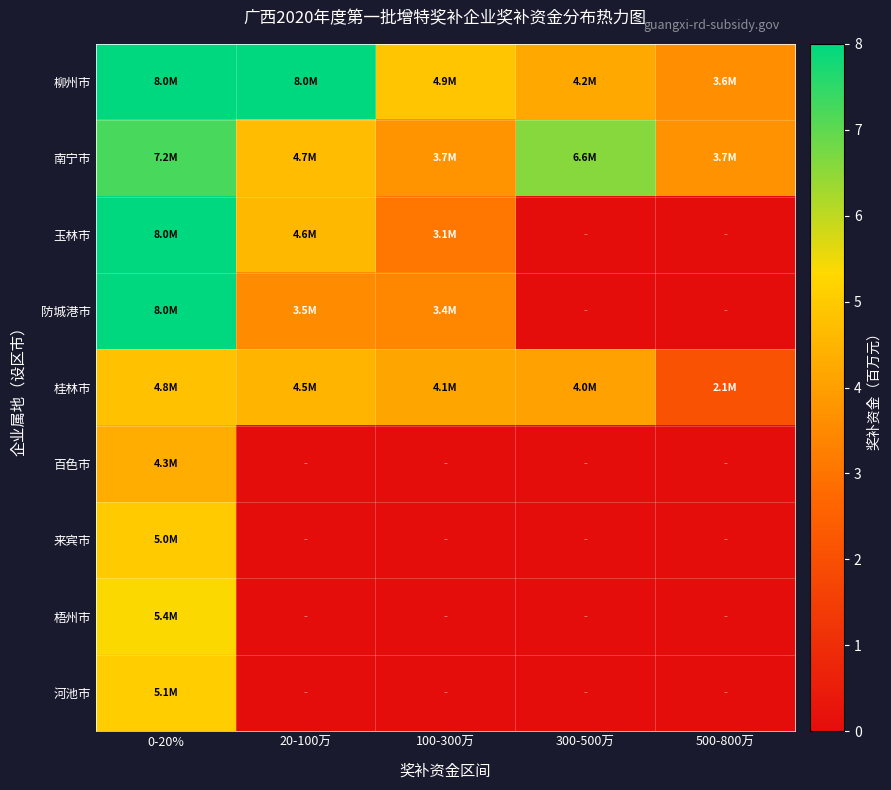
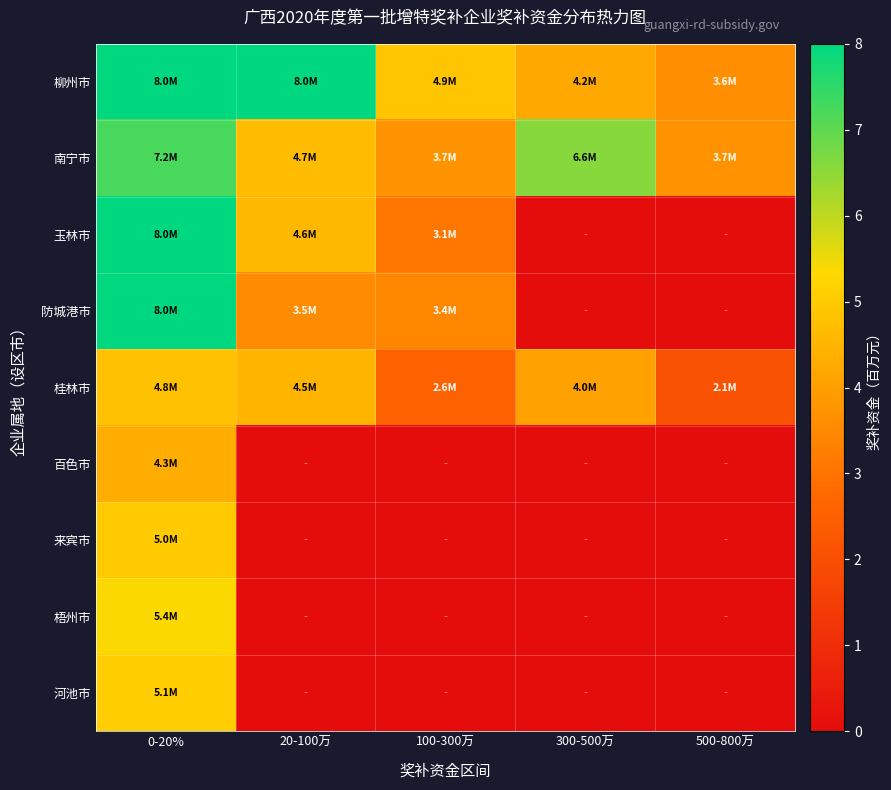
  {
    "柳州市": {
      "0-20%": "8.0M",
      "20-100万": "8.0M",
      "100-300万": "4.9M",
      "300-500万": "4.2M",
      "500-800万": "3.6M"
    },
    "南宁市": {
      "0-20%": "7.2M",
      "20-100万": "4.7M",
      "100-300万": "3.7M",
      "300-500万": "6.6M",
      "500-800万": "3.7M"
    },
    "玉林市": {
      "0-20%": "8.0M",
      "20-100万": "4.6M",
      "100-300万": "3.1M"
    },
    "防城港市": {
      "0-20%": "8.0M",
      "20-100万": "3.5M",
      "100-300万": "3.4M"
    },
    "桂林市": {
      "0-20%": "4.8M",
      "20-100万": "4.5M",
-     "100-300万": "4.1M",
+     "100-300万": "2.6M",
      "300-500万": "4.0M",
      "500-800万": "2.1M"
    },
    "百色市": {
      "0-20%": "4.3M"
    },
    "来宾市": {
      "0-20%": "5.0M"
    },
    "梧州市": {
      "0-20%": "5.4M"
    },
    "河池市": {
      "0-20%": "5.1M"
    }
  }
